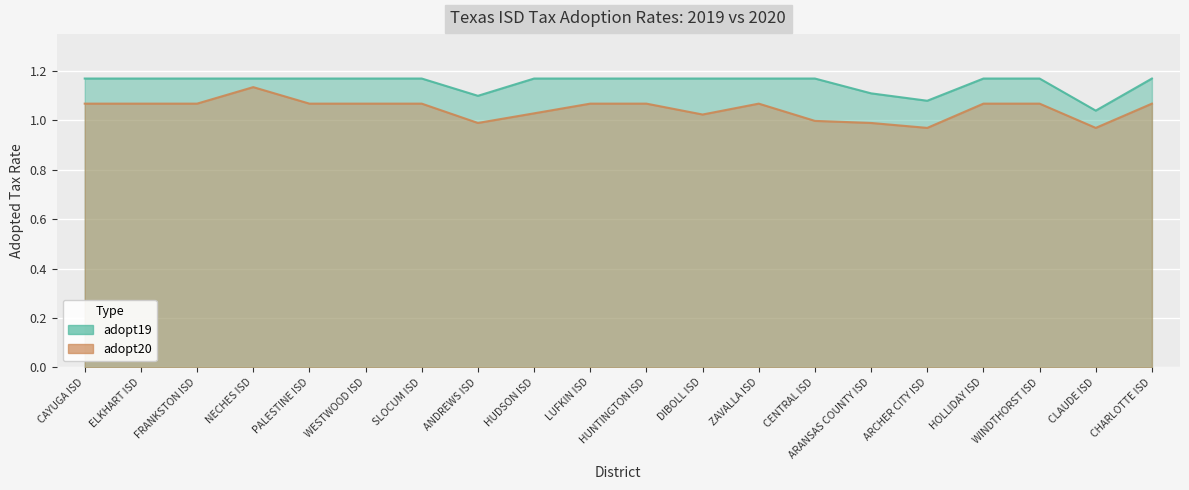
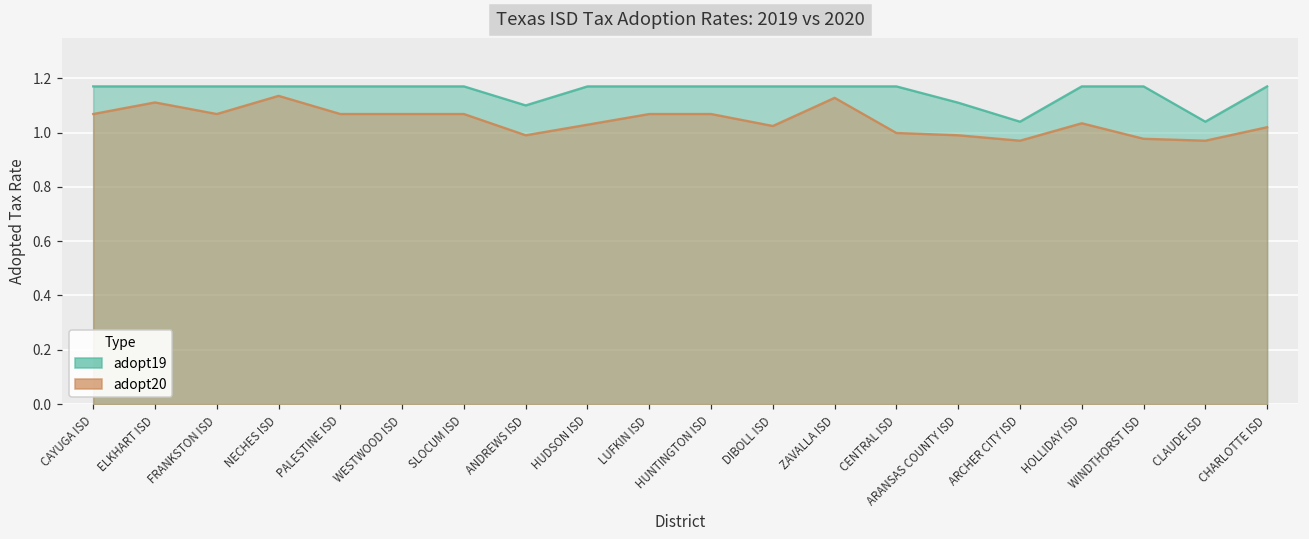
  {
    "adopt19": {
      "CAYUGA ISD": 1.17,
      "ELKHART ISD": 1.17,
      "FRANKSTON ISD": 1.17,
      "NECHES ISD": 1.17,
      "PALESTINE ISD": 1.17,
      "WESTWOOD ISD": 1.17,
      "SLOCUM ISD": 1.17,
      "ANDREWS ISD": 1.10,
      "HUDSON ISD": 1.17,
      "LUFKIN ISD": 1.17,
      "HUNTINGTON ISD": 1.17,
      "DIBOLL ISD": 1.17,
      "ZAVALLA ISD": 1.17,
      "CENTRAL ISD": 1.17,
      "ARANSAS COUNTY ISD": 1.11,
-     "ARCHER CITY ISD": 1.08,
+     "ARCHER CITY ISD": 1.04,
      "HOLLIDAY ISD": 1.17,
      "WINDTHORST ISD": 1.17,
      "CLAUDE ISD": 1.04,
      "CHARLOTTE ISD": 1.17
    },
    "adopt20": {
      "CAYUGA ISD": 1.07,
-     "ELKHART ISD": 1.07,
+     "ELKHART ISD": 1.11,
      "FRANKSTON ISD": 1.07,
      "NECHES ISD": 1.14,
      "PALESTINE ISD": 1.07,
      "WESTWOOD ISD": 1.07,
      "SLOCUM ISD": 1.07,
      "ANDREWS ISD": 0.99,
      "HUDSON ISD": 1.03,
      "LUFKIN ISD": 1.07,
      "HUNTINGTON ISD": 1.07,
      "DIBOLL ISD": 1.02,
-     "ZAVALLA ISD": 1.07,
+     "ZAVALLA ISD": 1.13,
      "CENTRAL ISD": 1.00,
      "ARANSAS COUNTY ISD": 0.99,
      "ARCHER CITY ISD": 0.97,
-     "HOLLIDAY ISD": 1.07,
-     "WINDTHORST ISD": 1.07,
+     "HOLLIDAY ISD": 1.03,
+     "WINDTHORST ISD": 0.98,
      "CLAUDE ISD": 0.97,
-     "CHARLOTTE ISD": 1.07
+     "CHARLOTTE ISD": 1.02
    }
  }
